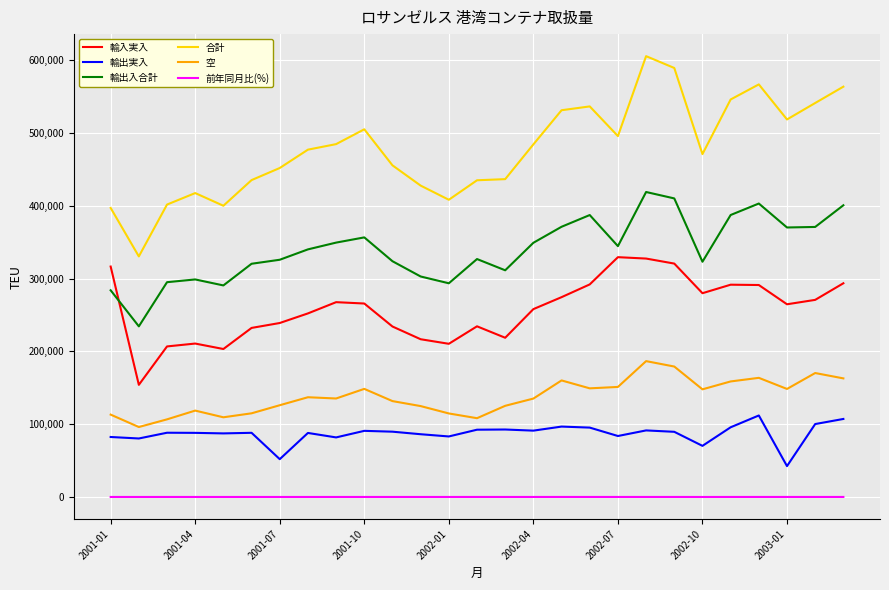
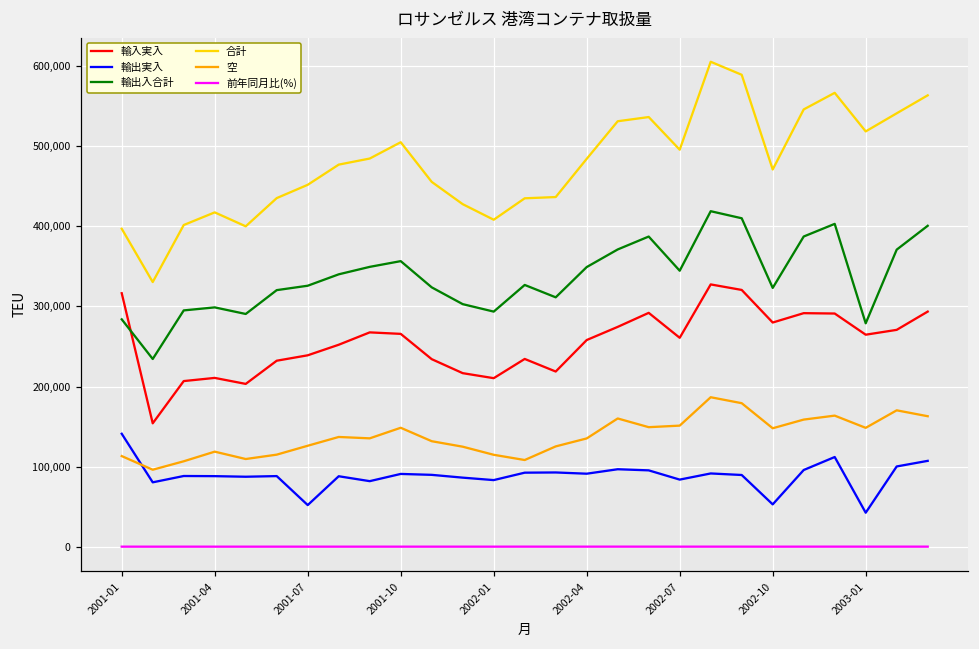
  {
    "輸入実入": {
      "2001-01": "320,000",
      "2001-04": "210,000",
      "2001-07": "240,000",
      "2001-10": "270,000",
      "2002-01": "210,000",
      "2002-04": "260,000",
-     "2002-07": "330,000",
+     "2002-07": "260,000",
      "2002-10": "280,000",
      "2003-01": "260,000"
    },
    "輸出実入": {
-     "2001-01": "80,000",
+     "2001-01": "140,000",
      "2001-04": "90,000",
      "2001-07": "50,000",
      "2001-10": "90,000",
      "2002-01": "80,000",
      "2002-04": "90,000",
      "2002-07": "80,000",
-     "2002-10": "70,000",
+     "2002-10": "50,000",
      "2003-01": "40,000"
    },
    "輸出入合計": {
      "2001-01": "280,000",
      "2001-04": "300,000",
      "2001-07": "330,000",
      "2001-10": "360,000",
      "2002-01": "290,000",
      "2002-04": "350,000",
      "2002-07": "340,000",
      "2002-10": "320,000",
-     "2003-01": "370,000"
+     "2003-01": "280,000"
    },
    "前年同月比(%)": {
      "2001-01": "0",
      "2001-04": "0",
      "2001-07": "0",
      "2001-10": "0",
      "2002-01": "0",
      "2002-04": "0",
      "2002-07": "0",
      "2002-10": "0",
      "2003-01": "0"
    }
  }
